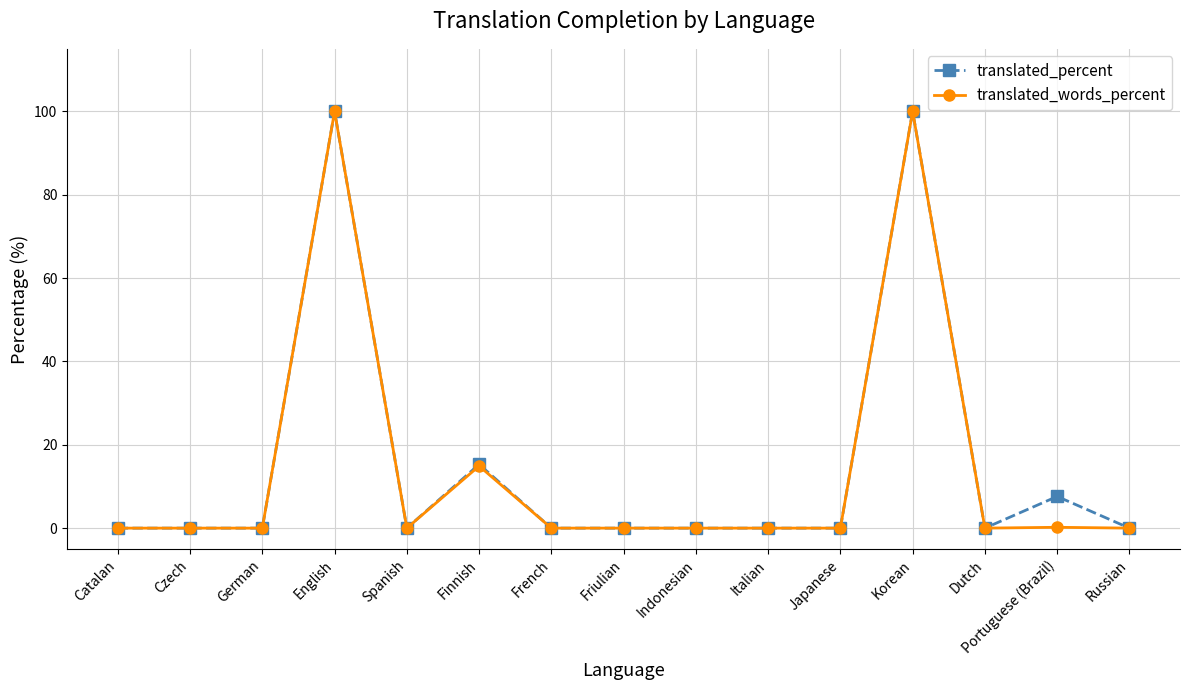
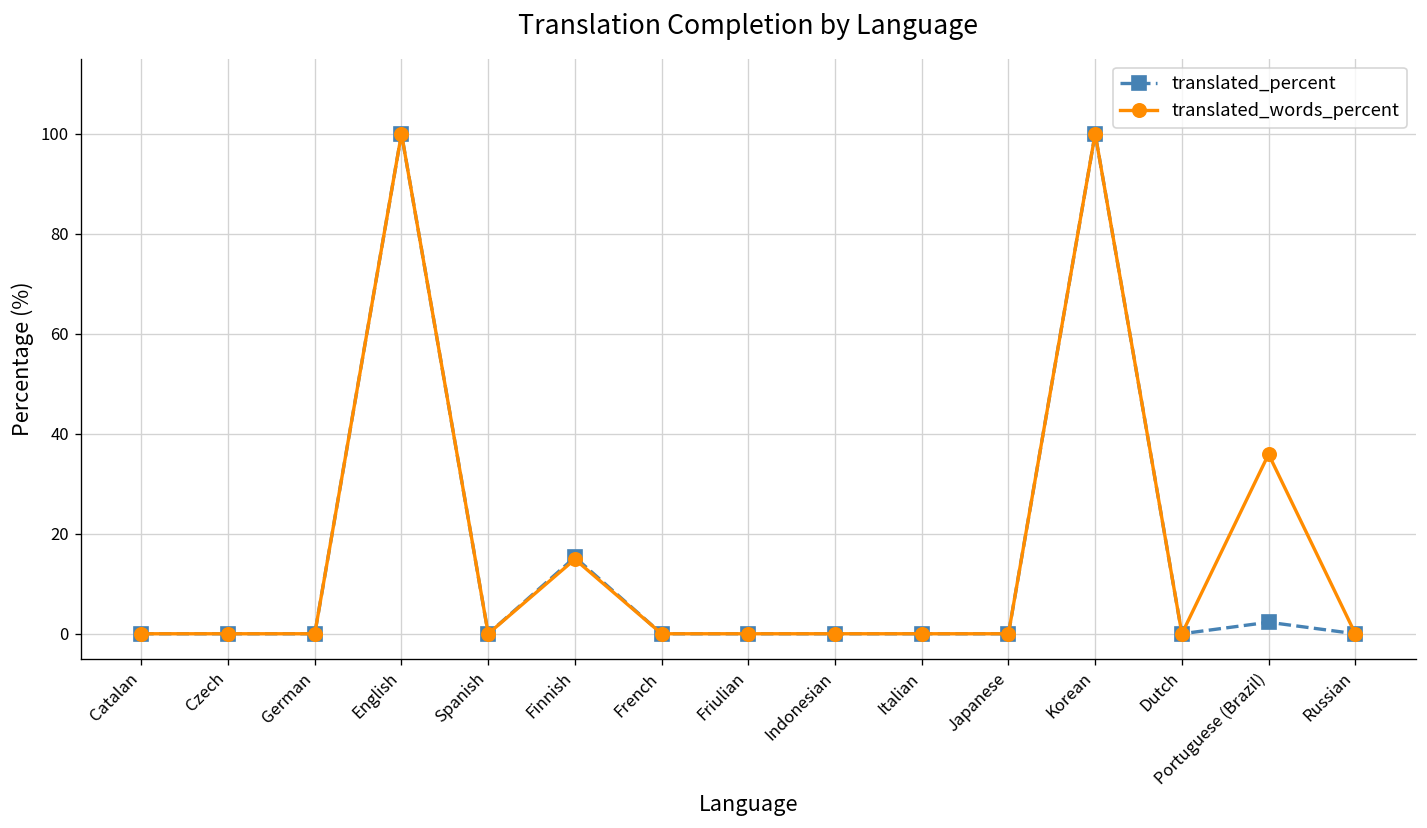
  {
    "translated_percent": {
-     "Portuguese (Brazil)": 8
+     "Portuguese (Brazil)": 2
    },
    "translated_words_percent": {
-     "Portuguese (Brazil)": 0
+     "Portuguese (Brazil)": 36
    }
  }
